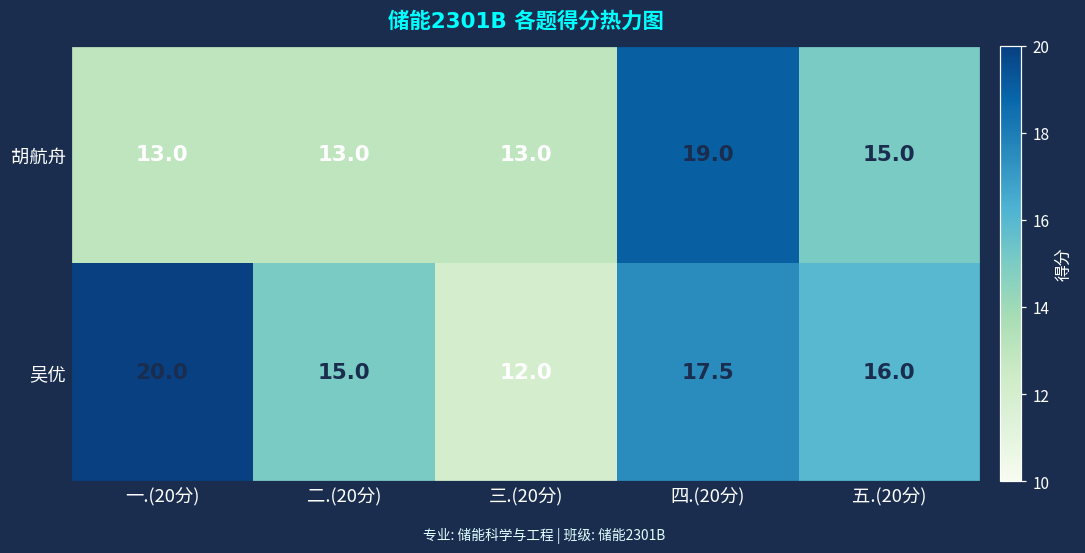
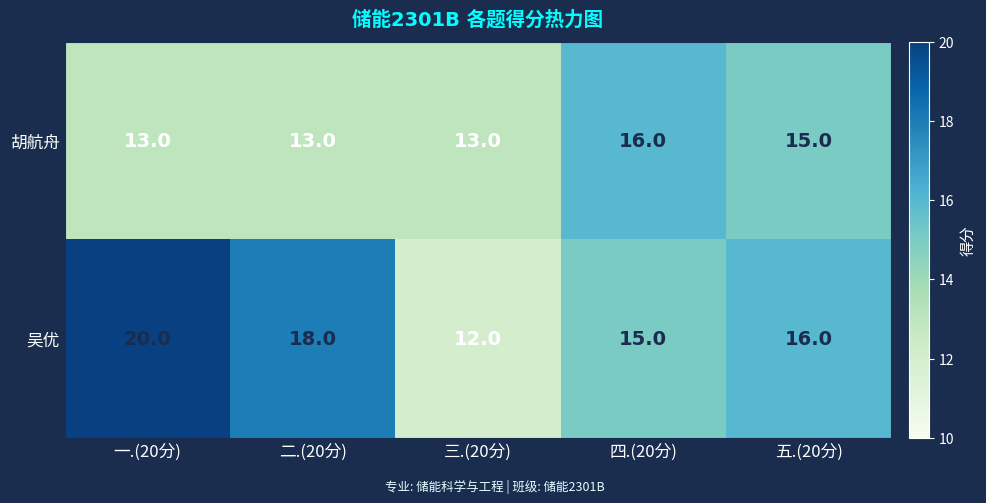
  {
    "胡航舟": {
      "一.(20分)": 13.0,
      "二.(20分)": 13.0,
      "三.(20分)": 13.0,
-     "四.(20分)": 19.0,
+     "四.(20分)": 16.0,
      "五.(20分)": 15.0
    },
    "吴优": {
      "一.(20分)": 20.0,
-     "二.(20分)": 15.0,
+     "二.(20分)": 18.0,
      "三.(20分)": 12.0,
-     "四.(20分)": 17.5,
+     "四.(20分)": 15.0,
      "五.(20分)": 16.0
    }
  }
